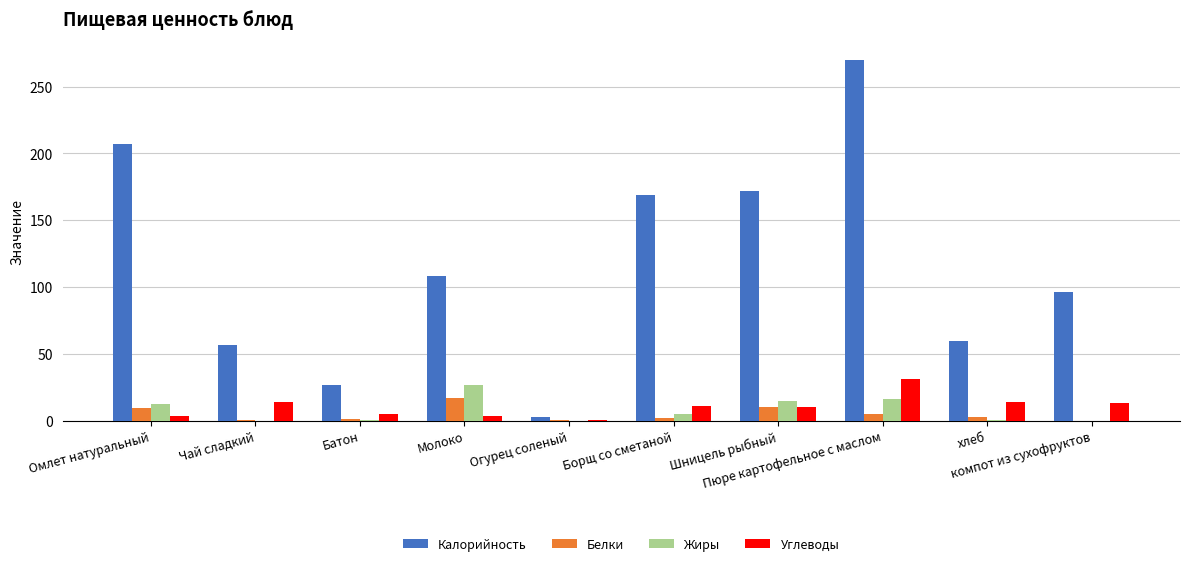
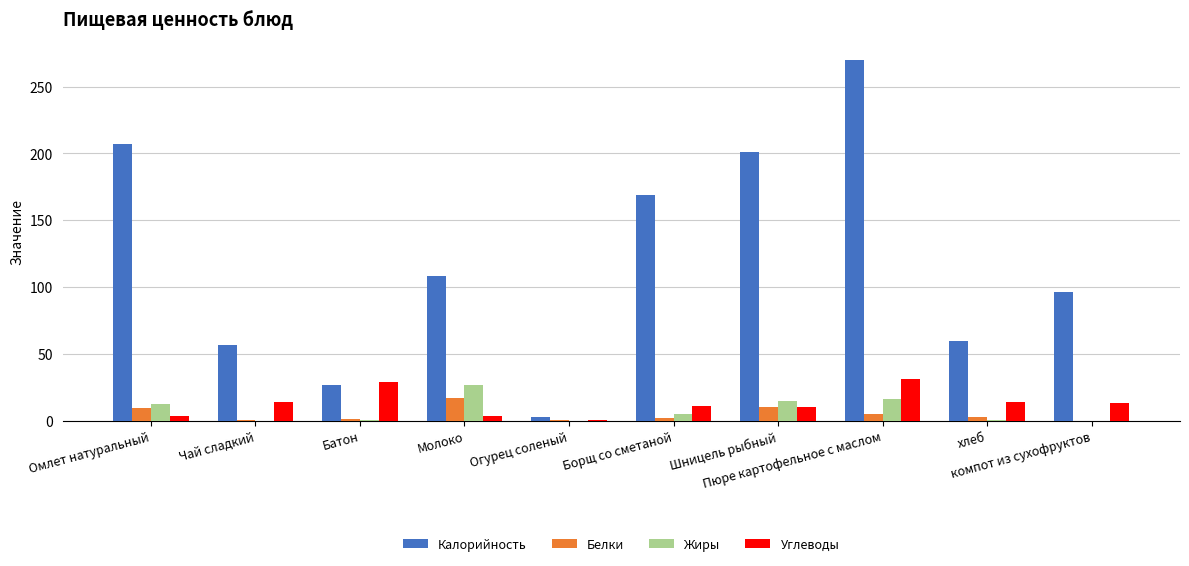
  {
    "Калорийность": {
      "Омлет натуральный": 207,
      "Чай сладкий": 57,
      "Батон": 27,
      "Молоко": 108,
      "Огурец соленый": 3,
      "Борщ со сметаной": 169,
-     "Шницель рыбный": 172,
+     "Шницель рыбный": 201,
      "Пюре картофельное с маслом": 270,
      "хлеб": 60,
      "компот из сухофруктов": 96
    },
    "Белки": {
      "Омлет натуральный": 10,
      "Молоко": 17,
      "Шницель рыбный": 10,
      "Пюре картофельное с маслом": 5,
      "хлеб": 3
    },
    "Жиры": {
      "Омлет натуральный": 12,
      "Чай сладкий": 0,
      "Молоко": 26,
      "Огурец соленый": 0,
      "Борщ со сметаной": 5,
      "Шницель рыбный": 15,
      "Пюре картофельное с маслом": 16,
      "компот из сухофруктов": 0
    },
    "Углеводы": {
      "Омлет натуральный": 3,
      "Чай сладкий": 14,
-     "Батон": 5,
+     "Батон": 29,
      "Молоко": 3,
      "Борщ со сметаной": 11,
      "Шницель рыбный": 11,
      "Пюре картофельное с маслом": 31,
      "хлеб": 14,
      "компот из сухофруктов": 14
    }
  }
